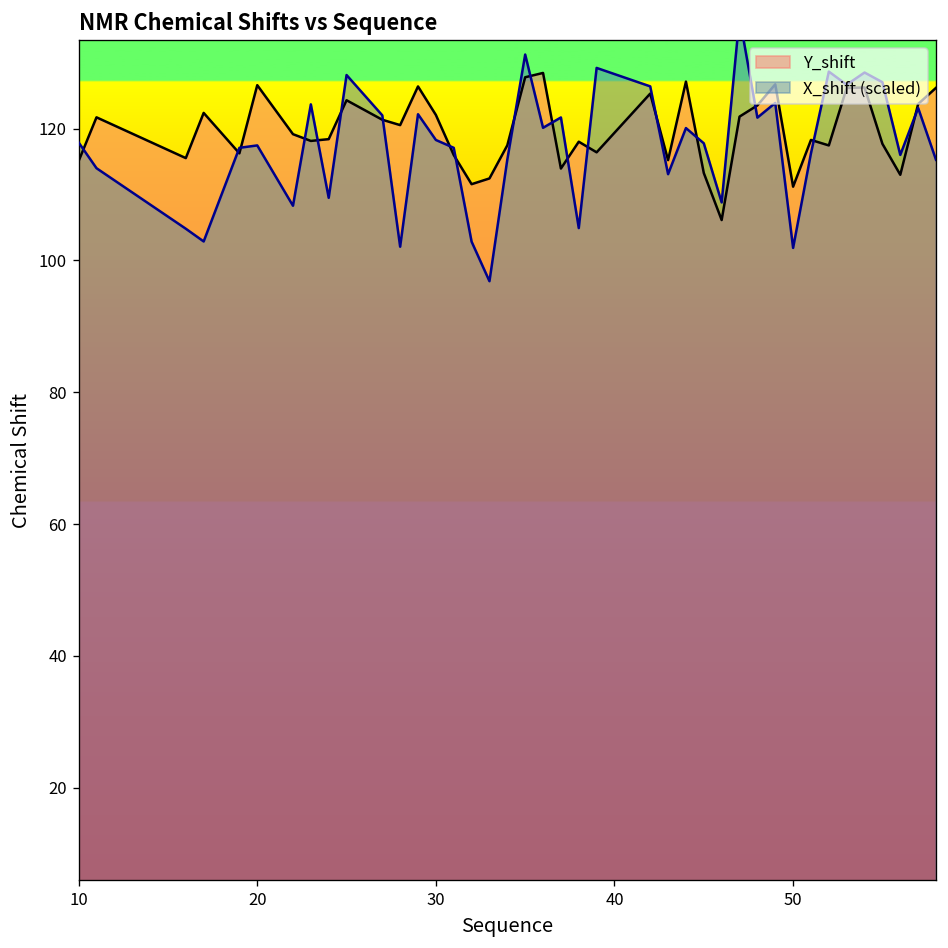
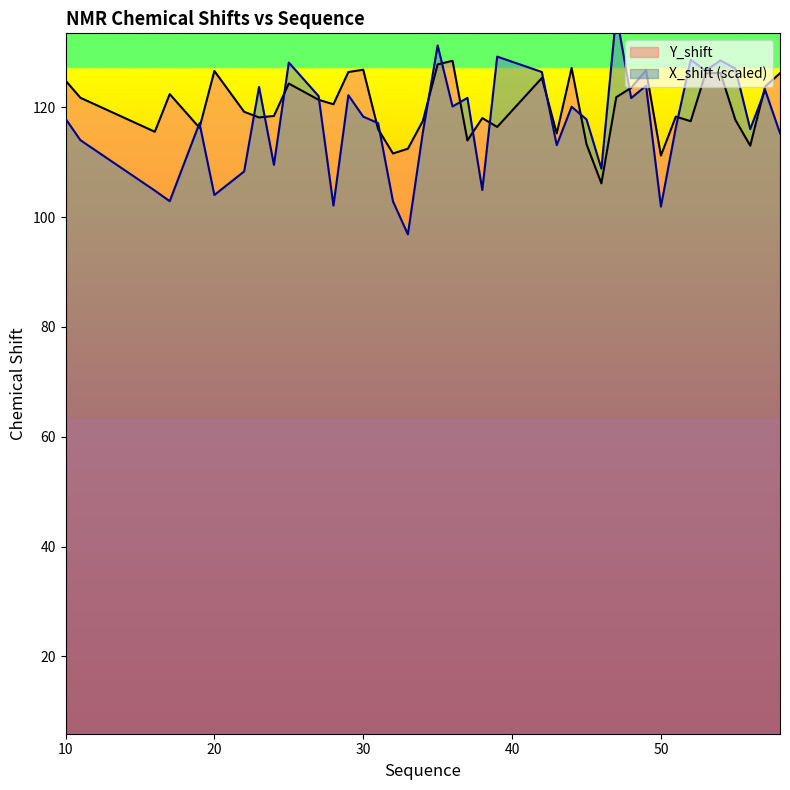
  {
    "Y_shift": {
-     "10": 115,
+     "10": 125,
      "20": 127,
-     "30": 122,
+     "30": 127,
      "50": 111
    },
    "X_shift (scaled)": {
      "10": 118,
-     "20": 117,
+     "20": 104,
      "30": 118,
      "50": 102
    }
  }
